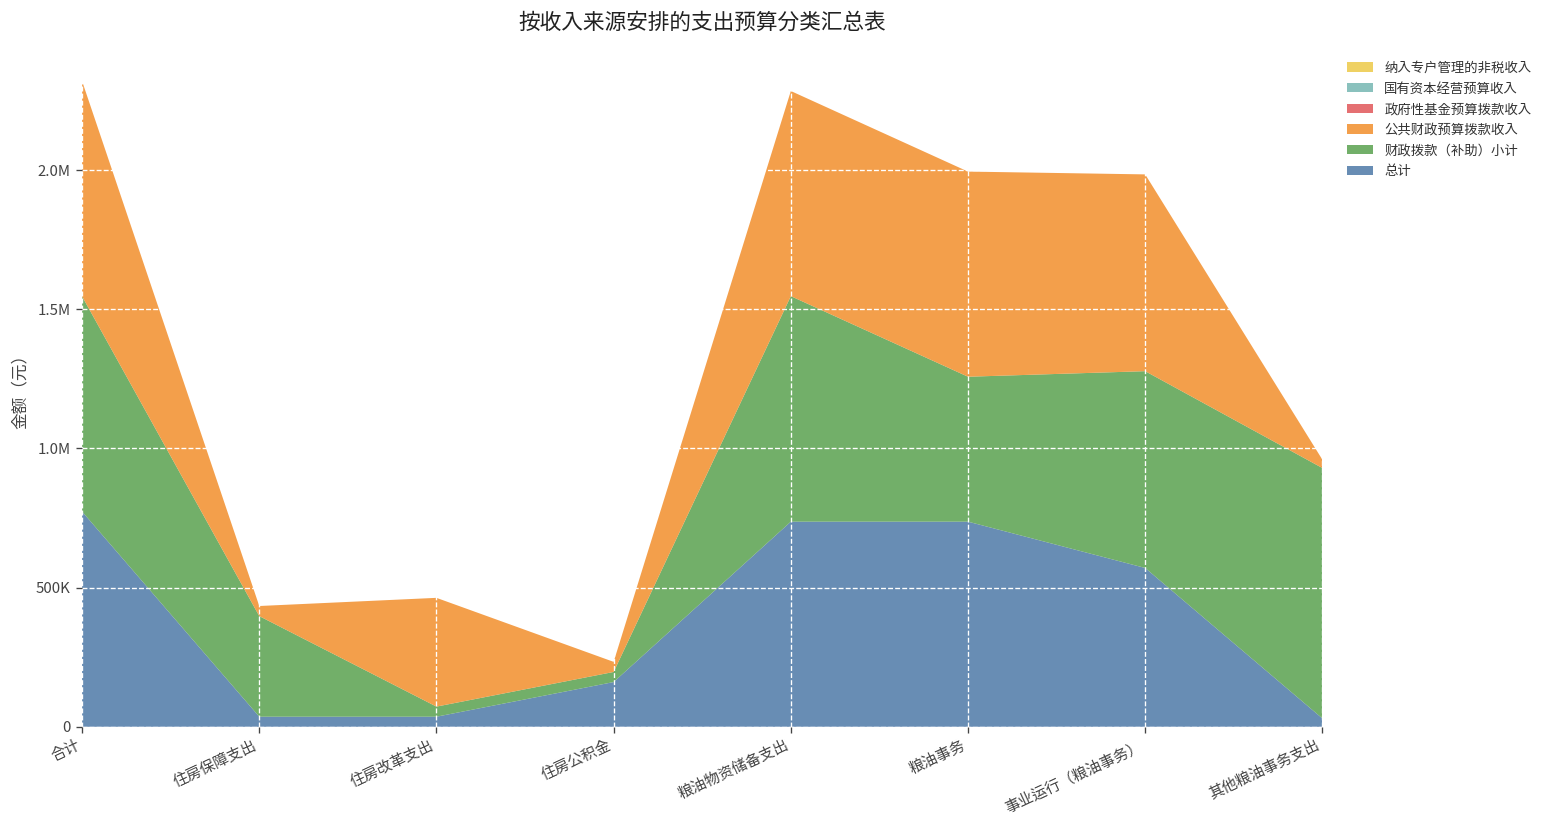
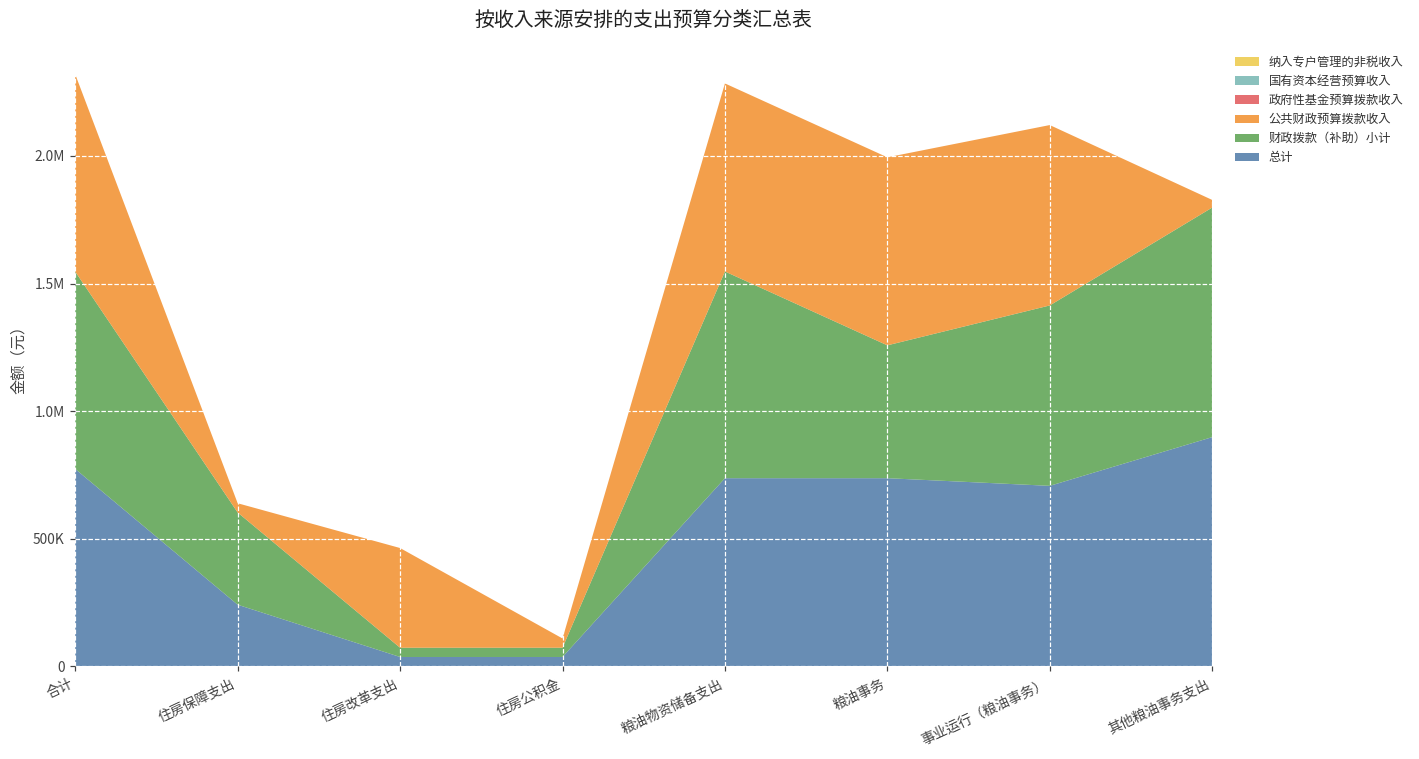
  {
    "总计": {
      "合计": 770000,
-     "住房保障支出": 40000,
+     "住房保障支出": 240000,
      "住房改革支出": 40000,
-     "住房公积金": 160000,
+     "住房公积金": 40000,
      "粮油物资储备支出": 740000,
      "粮油事务": 740000,
-     "事业运行（粮油事务）": 570000,
-     "其他粮油事务支出": 30000
+     "事业运行（粮油事务）": 710000,
+     "其他粮油事务支出": 900000
    },
    "财政拨款（补助）小计": {
      "合计": 770000,
      "住房保障支出": 360000,
      "住房改革支出": 40000,
      "住房公积金": 40000,
      "粮油物资储备支出": 810000,
      "粮油事务": 520000,
      "事业运行（粮油事务）": 710000,
      "其他粮油事务支出": 900000
    }
  }
